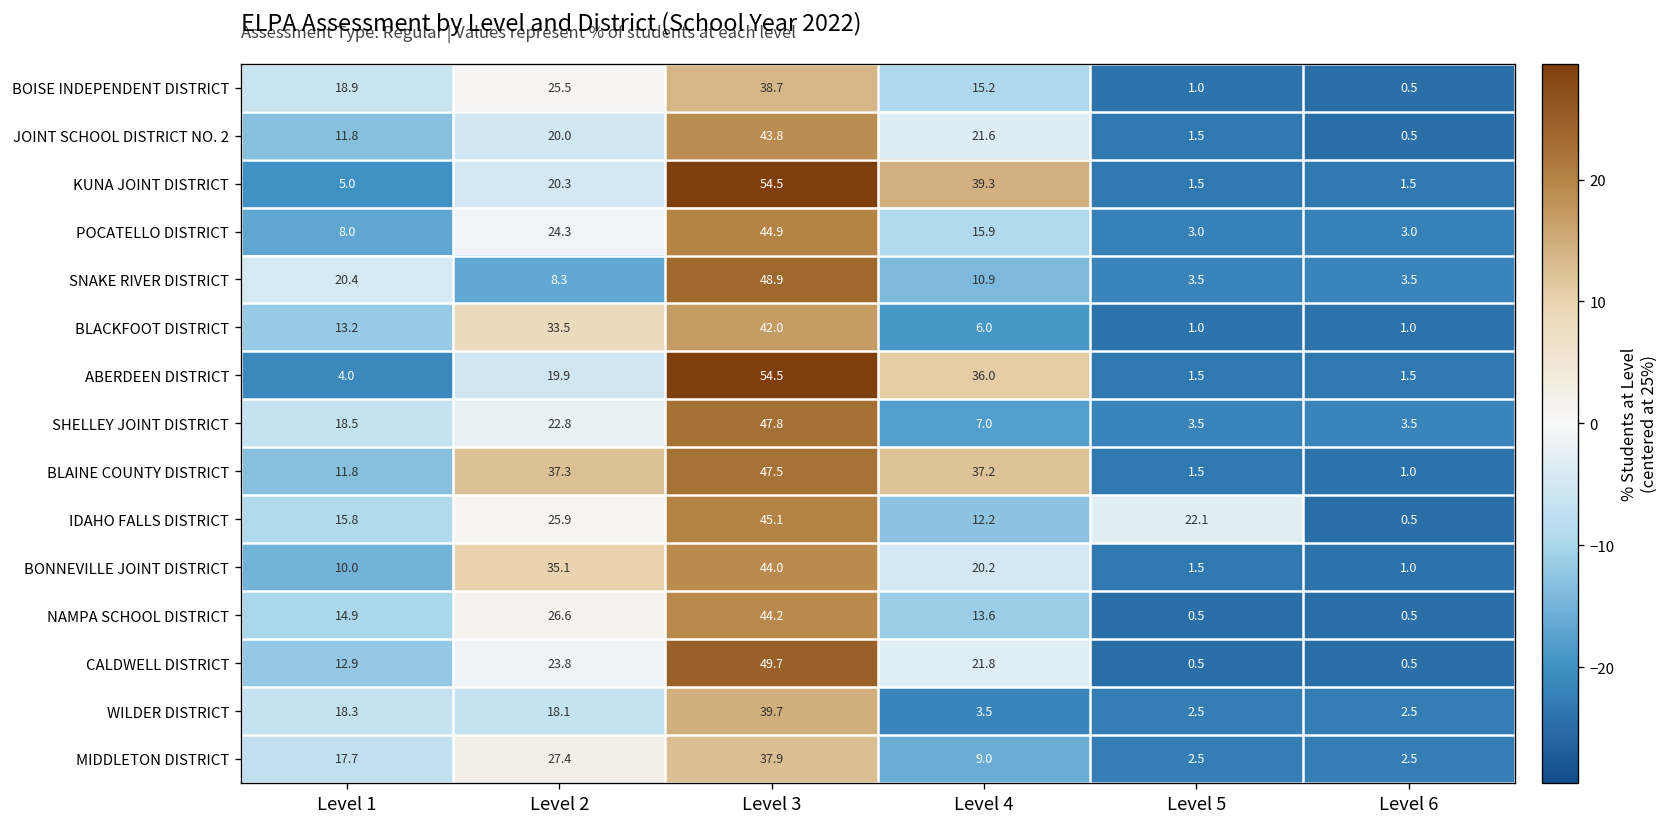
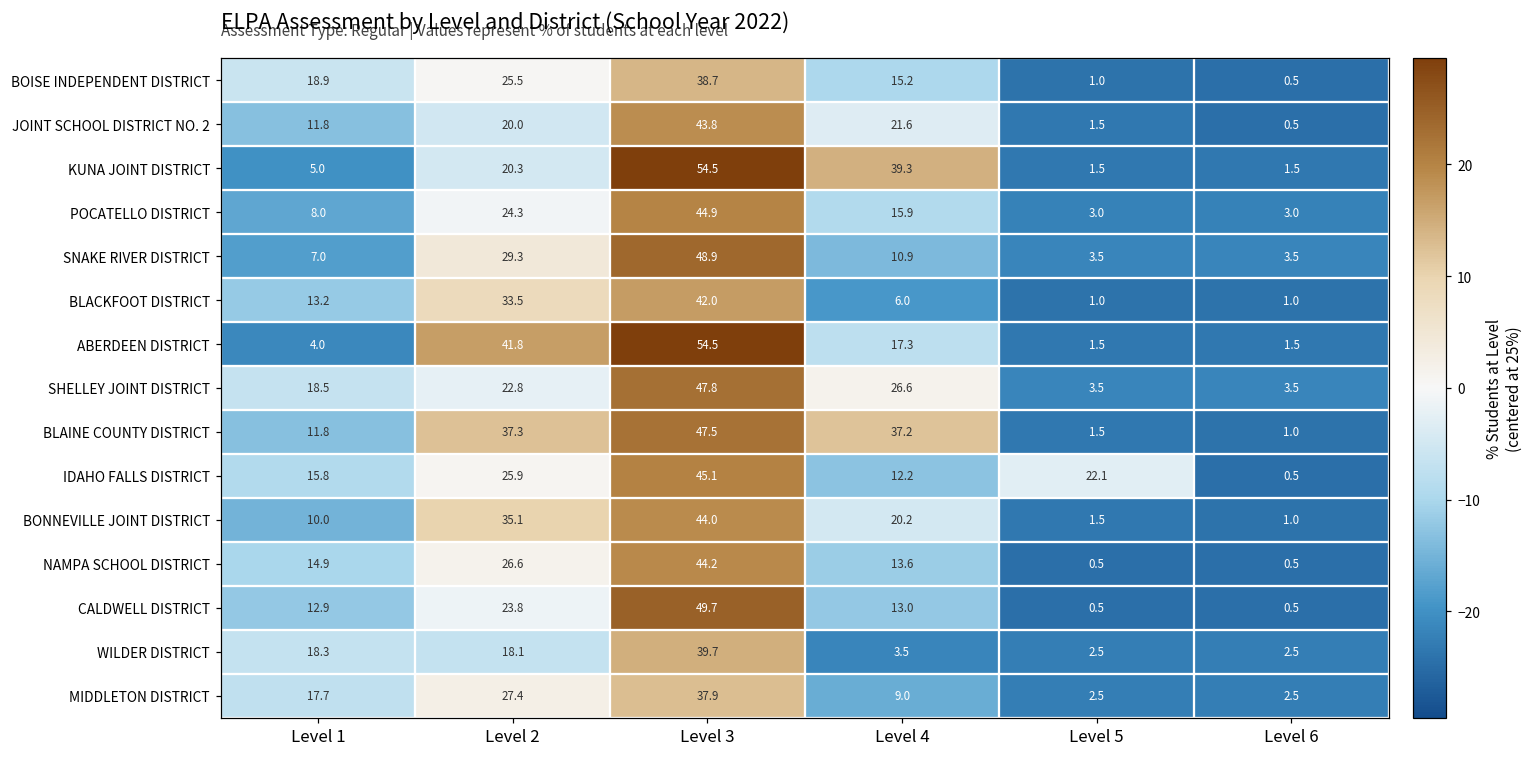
  {
    "BOISE INDEPENDENT DISTRICT": {
      "Level 1": 18.9,
      "Level 2": 25.5,
      "Level 3": 38.7,
      "Level 4": 15.2,
      "Level 5": 1.0,
      "Level 6": 0.5
    },
    "JOINT SCHOOL DISTRICT NO. 2": {
      "Level 1": 11.8,
      "Level 2": 20.0,
      "Level 3": 43.8,
      "Level 4": 21.6,
      "Level 5": 1.5,
      "Level 6": 0.5
    },
    "KUNA JOINT DISTRICT": {
      "Level 1": 5.0,
      "Level 2": 20.3,
      "Level 3": 54.5,
      "Level 4": 39.3,
      "Level 5": 1.5,
      "Level 6": 1.5
    },
    "POCATELLO DISTRICT": {
      "Level 1": 8.0,
      "Level 2": 24.3,
      "Level 3": 44.9,
      "Level 4": 15.9,
      "Level 5": 3.0,
      "Level 6": 3.0
    },
    "SNAKE RIVER DISTRICT": {
-     "Level 1": 20.4,
-     "Level 2": 8.3,
+     "Level 1": 7.0,
+     "Level 2": 29.3,
      "Level 3": 48.9,
      "Level 4": 10.9,
      "Level 5": 3.5,
      "Level 6": 3.5
    },
    "BLACKFOOT DISTRICT": {
      "Level 1": 13.2,
      "Level 2": 33.5,
      "Level 3": 42.0,
      "Level 4": 6.0,
      "Level 5": 1.0,
      "Level 6": 1.0
    },
    "ABERDEEN DISTRICT": {
      "Level 1": 4.0,
-     "Level 2": 19.9,
+     "Level 2": 41.8,
      "Level 3": 54.5,
-     "Level 4": 36.0,
+     "Level 4": 17.3,
      "Level 5": 1.5,
      "Level 6": 1.5
    },
    "SHELLEY JOINT DISTRICT": {
      "Level 1": 18.5,
      "Level 2": 22.8,
      "Level 3": 47.8,
-     "Level 4": 7.0,
+     "Level 4": 26.6,
      "Level 5": 3.5,
      "Level 6": 3.5
    },
    "BLAINE COUNTY DISTRICT": {
      "Level 1": 11.8,
      "Level 2": 37.3,
      "Level 3": 47.5,
      "Level 4": 37.2,
      "Level 5": 1.5,
      "Level 6": 1.0
    },
    "IDAHO FALLS DISTRICT": {
      "Level 1": 15.8,
      "Level 2": 25.9,
      "Level 3": 45.1,
      "Level 4": 12.2,
      "Level 5": 22.1,
      "Level 6": 0.5
    },
    "BONNEVILLE JOINT DISTRICT": {
      "Level 1": 10.0,
      "Level 2": 35.1,
      "Level 3": 44.0,
      "Level 4": 20.2,
      "Level 5": 1.5,
      "Level 6": 1.0
    },
    "NAMPA SCHOOL DISTRICT": {
      "Level 1": 14.9,
      "Level 2": 26.6,
      "Level 3": 44.2,
      "Level 4": 13.6,
      "Level 5": 0.5,
      "Level 6": 0.5
    },
    "CALDWELL DISTRICT": {
      "Level 1": 12.9,
      "Level 2": 23.8,
      "Level 3": 49.7,
-     "Level 4": 21.8,
+     "Level 4": 13.0,
      "Level 5": 0.5,
      "Level 6": 0.5
    },
    "WILDER DISTRICT": {
      "Level 1": 18.3,
      "Level 2": 18.1,
      "Level 3": 39.7,
      "Level 4": 3.5,
      "Level 5": 2.5,
      "Level 6": 2.5
    },
    "MIDDLETON DISTRICT": {
      "Level 1": 17.7,
      "Level 2": 27.4,
      "Level 3": 37.9,
      "Level 4": 9.0,
      "Level 5": 2.5,
      "Level 6": 2.5
    }
  }
